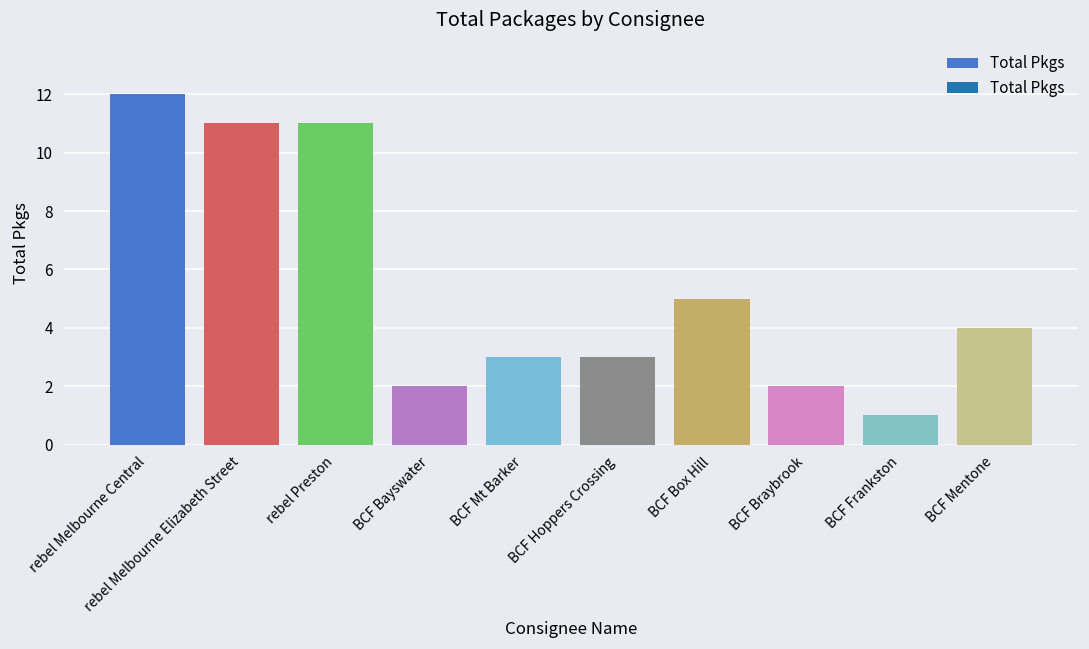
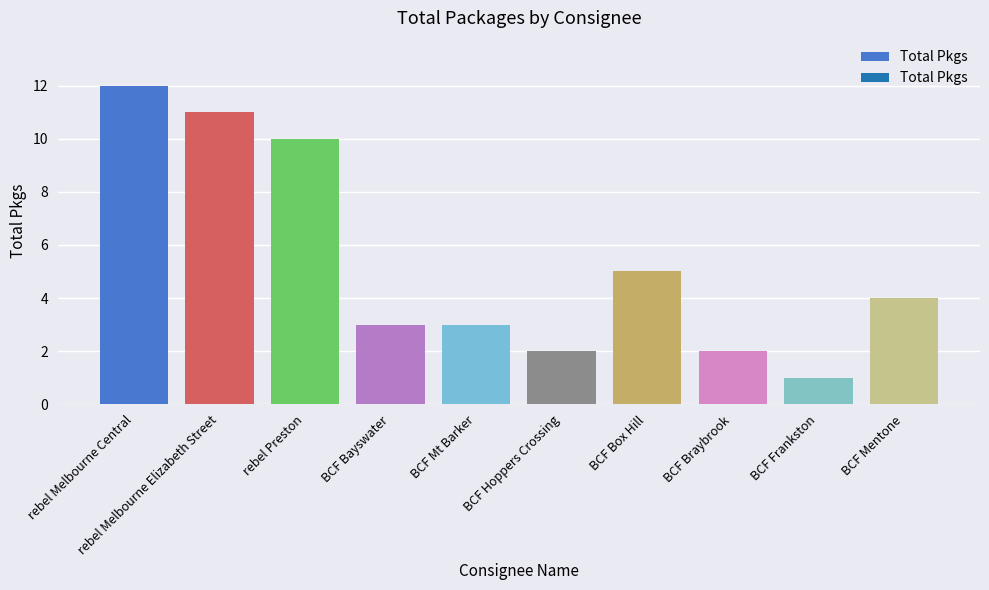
  {
    "rebel Melbourne Central": 12,
    "rebel Melbourne Elizabeth Street": 11,
-   "rebel Preston": 11,
-   "BCF Bayswater": 2,
+   "rebel Preston": 10,
+   "BCF Bayswater": 3,
    "BCF Mt Barker": 3,
-   "BCF Hoppers Crossing": 3,
+   "BCF Hoppers Crossing": 2,
    "BCF Box Hill": 5,
    "BCF Braybrook": 2,
    "BCF Frankston": 1,
    "BCF Mentone": 4
  }
